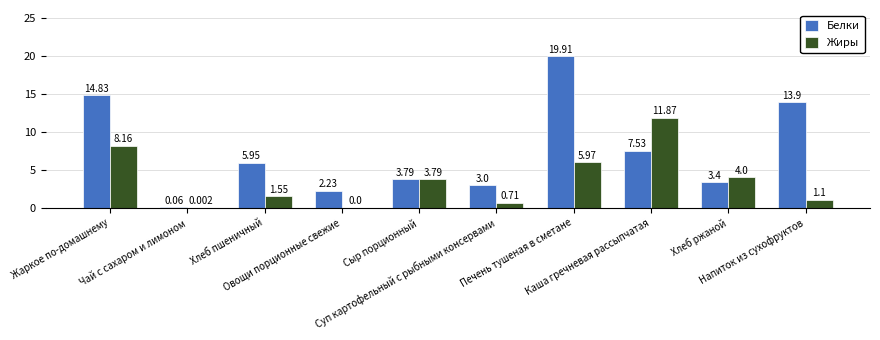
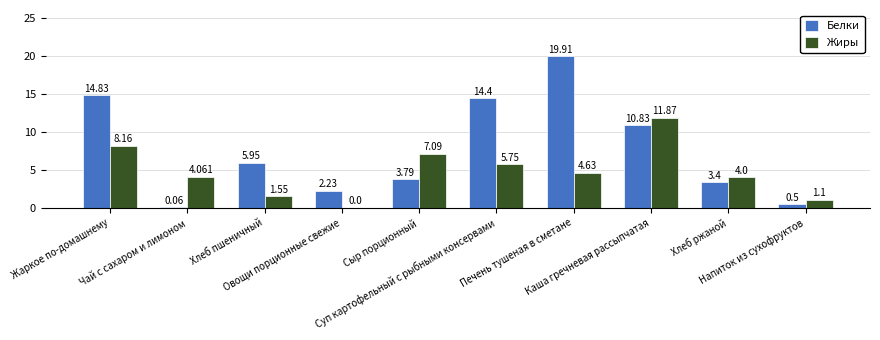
  {
    "Белки": {
      "Жаркое по-домашнему": 14.83,
      "Чай с сахаром и лимоном": 0.06,
      "Хлеб пшеничный": 5.95,
      "Овощи порционные свежие": 2.23,
      "Сыр порционный": 3.79,
-     "Суп картофельный с рыбными консервами": 3.0,
+     "Суп картофельный с рыбными консервами": 14.4,
      "Печень тушеная в сметане": 19.91,
-     "Каша гречневая рассыпчатая": 7.53,
+     "Каша гречневая рассыпчатая": 10.83,
      "Хлеб ржаной": 3.4,
-     "Напиток из сухофруктов": 13.9
+     "Напиток из сухофруктов": 0.5
    },
    "Жиры": {
      "Жаркое по-домашнему": 8.16,
-     "Чай с сахаром и лимоном": 0.002,
+     "Чай с сахаром и лимоном": 4.061,
      "Хлеб пшеничный": 1.55,
      "Овощи порционные свежие": 0.0,
-     "Сыр порционный": 3.79,
-     "Суп картофельный с рыбными консервами": 0.71,
-     "Печень тушеная в сметане": 5.97,
+     "Сыр порционный": 7.09,
+     "Суп картофельный с рыбными консервами": 5.75,
+     "Печень тушеная в сметане": 4.63,
      "Каша гречневая рассыпчатая": 11.87,
      "Хлеб ржаной": 4.0,
      "Напиток из сухофруктов": 1.1
    }
  }
